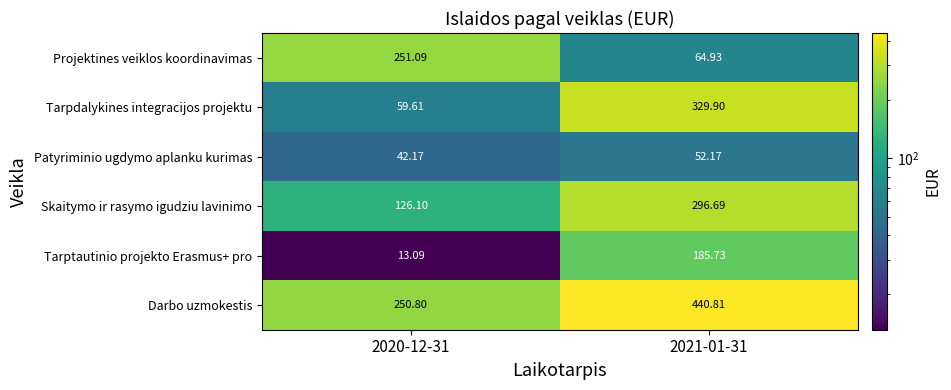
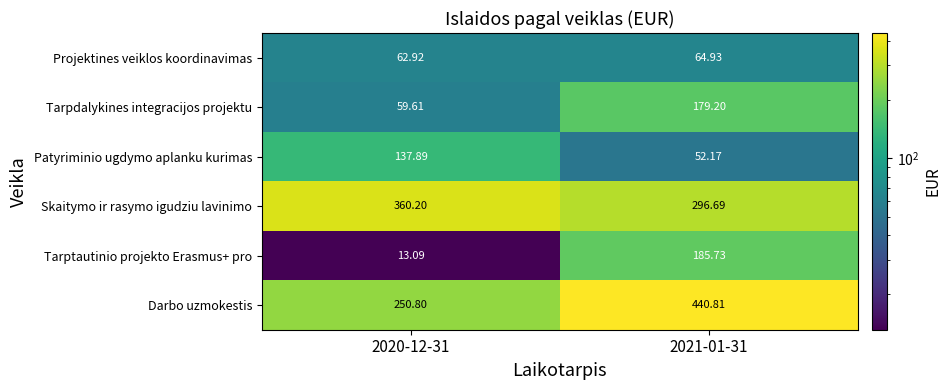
  {
    "Projektines veiklos koordinavimas": {
-     "2020-12-31": 251.09,
+     "2020-12-31": 62.92,
      "2021-01-31": 64.93
    },
    "Tarpdalykines integracijos projektu": {
      "2020-12-31": 59.61,
-     "2021-01-31": 329.90
+     "2021-01-31": 179.20
    },
    "Patyriminio ugdymo aplanku kurimas": {
-     "2020-12-31": 42.17,
+     "2020-12-31": 137.89,
      "2021-01-31": 52.17
    },
    "Skaitymo ir rasymo igudziu lavinimo": {
-     "2020-12-31": 126.10,
+     "2020-12-31": 360.20,
      "2021-01-31": 296.69
    },
    "Tarptautinio projekto Erasmus+ pro": {
      "2020-12-31": 13.09,
      "2021-01-31": 185.73
    },
    "Darbo uzmokestis": {
      "2020-12-31": 250.80,
      "2021-01-31": 440.81
    }
  }
